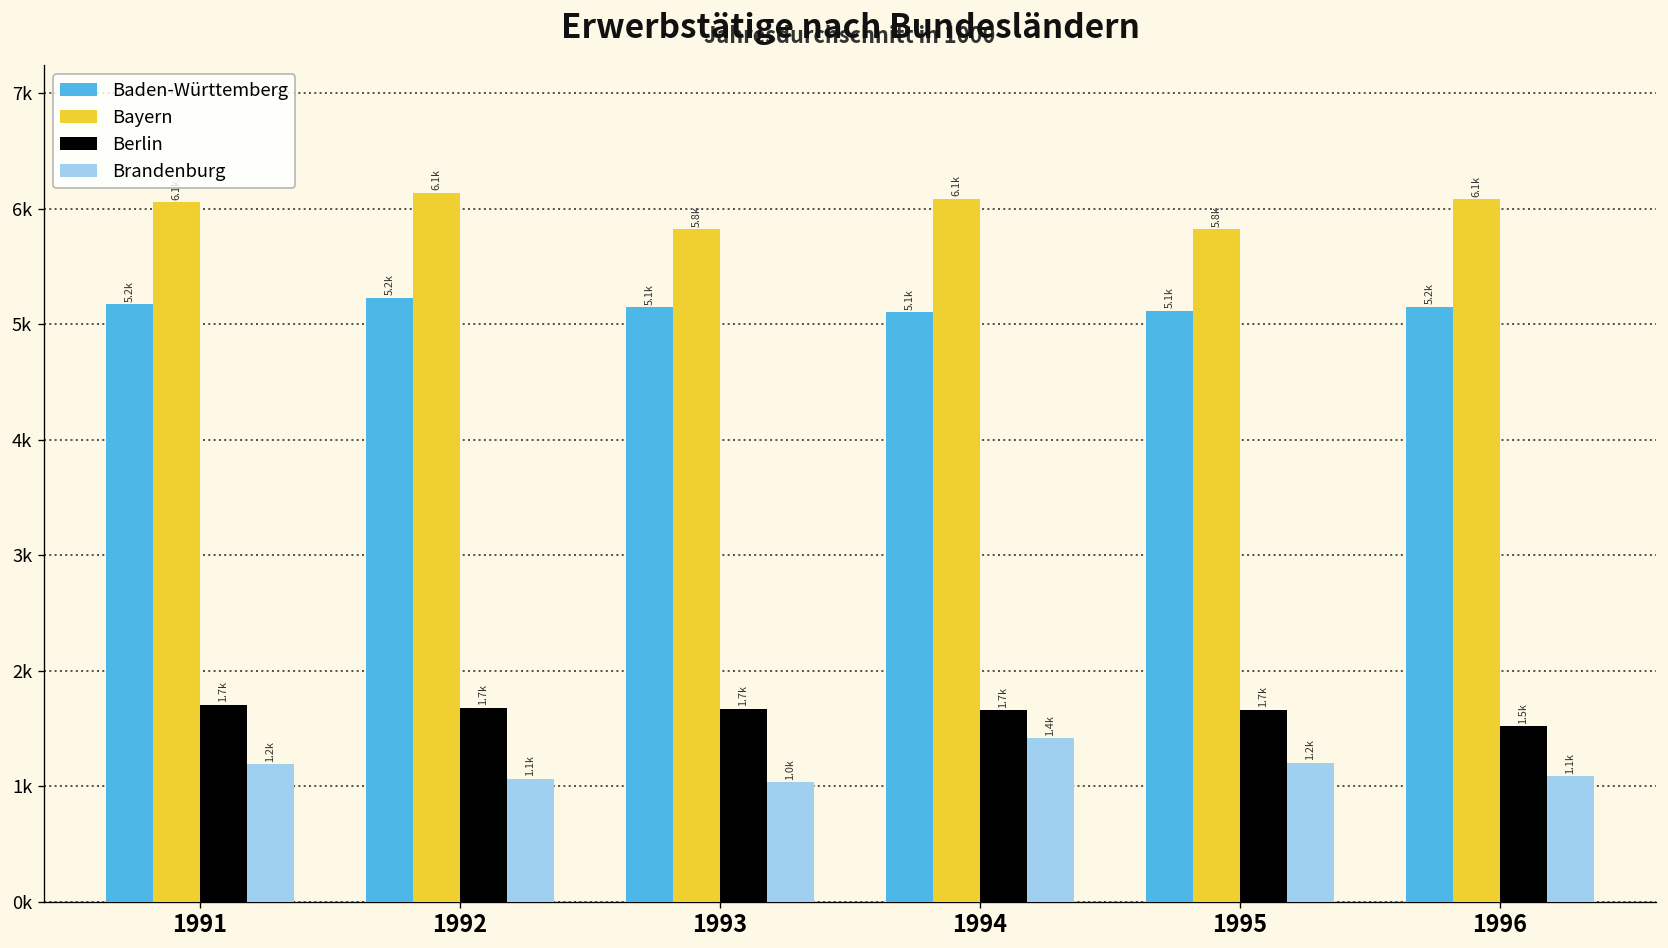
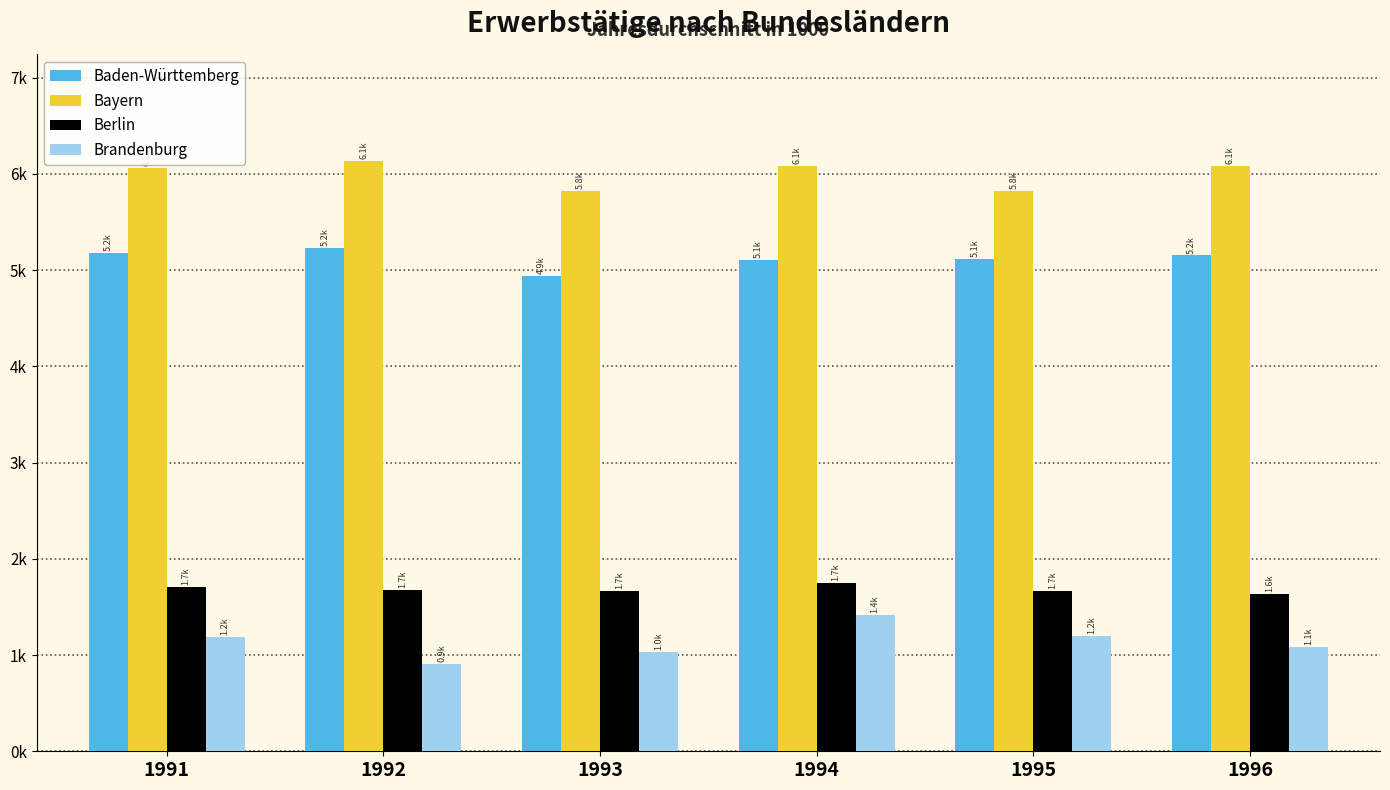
  {
    "Baden-Württemberg": {
      "1991": "5.2k",
      "1992": "5.2k",
-     "1993": "5.1k",
+     "1993": "4.9k",
      "1994": "5.1k",
      "1995": "5.1k",
      "1996": "5.2k"
    },
    "Bayern": {
      "1992": "6.1k",
      "1993": "5.8k",
      "1994": "6.1k",
      "1995": "5.8k",
      "1996": "6.1k"
    },
    "Berlin": {
      "1991": "1.7k",
      "1992": "1.7k",
      "1993": "1.7k",
-     "1994": "1660",
+     "1994": "1750",
      "1995": "1.7k",
-     "1996": "1.5k"
+     "1996": "1.6k"
    },
    "Brandenburg": {
      "1991": "1.2k",
-     "1992": "1.1k",
+     "1992": "0.9k",
      "1993": "1.0k",
      "1994": "1.4k",
      "1995": "1.2k",
      "1996": "1.1k"
    }
  }
